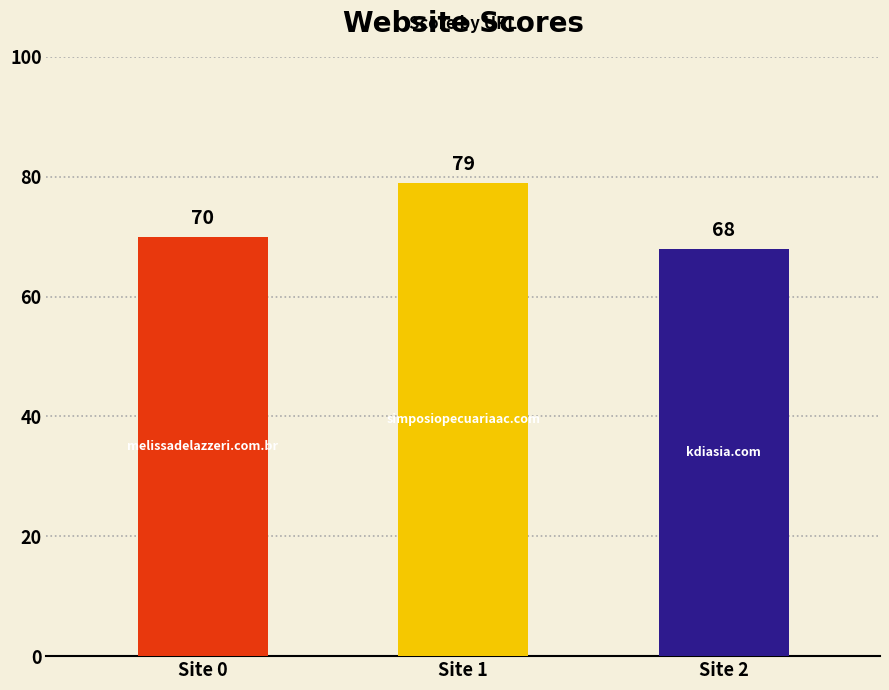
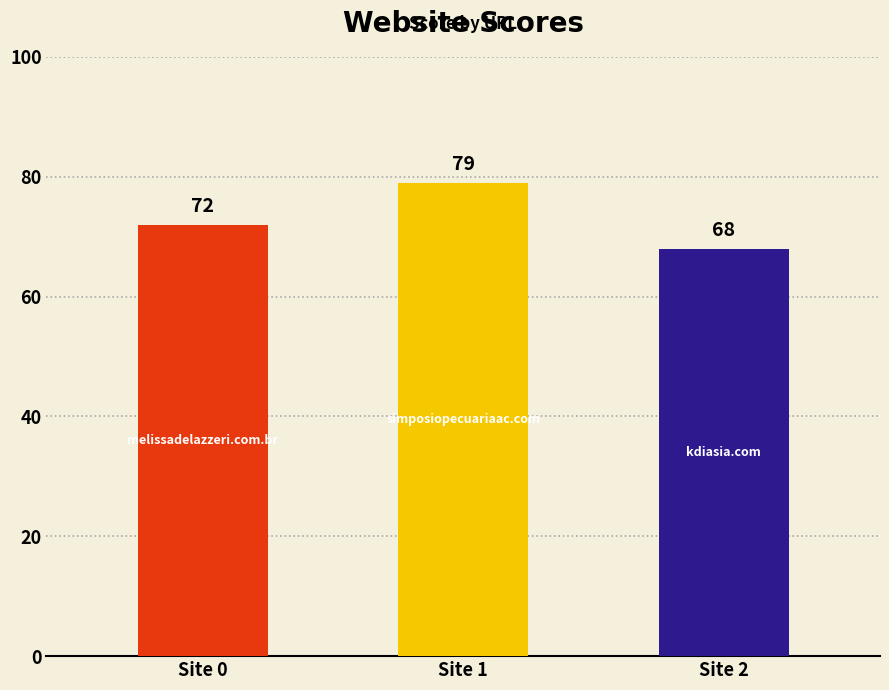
  {
-   "Site 0": 70,
+   "Site 0": 72,
    "Site 1": 79,
    "Site 2": 68
  }
